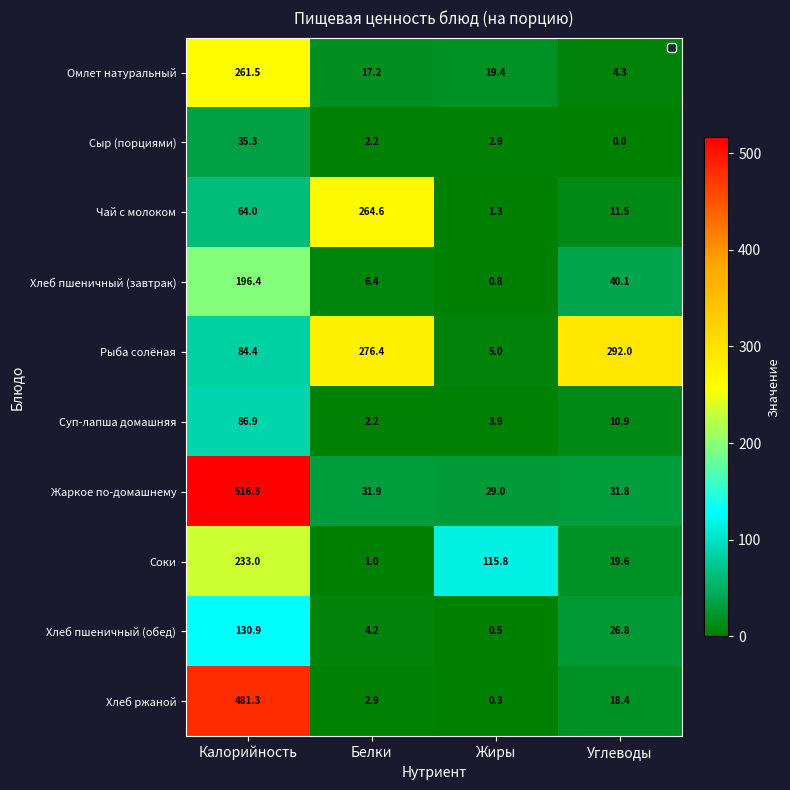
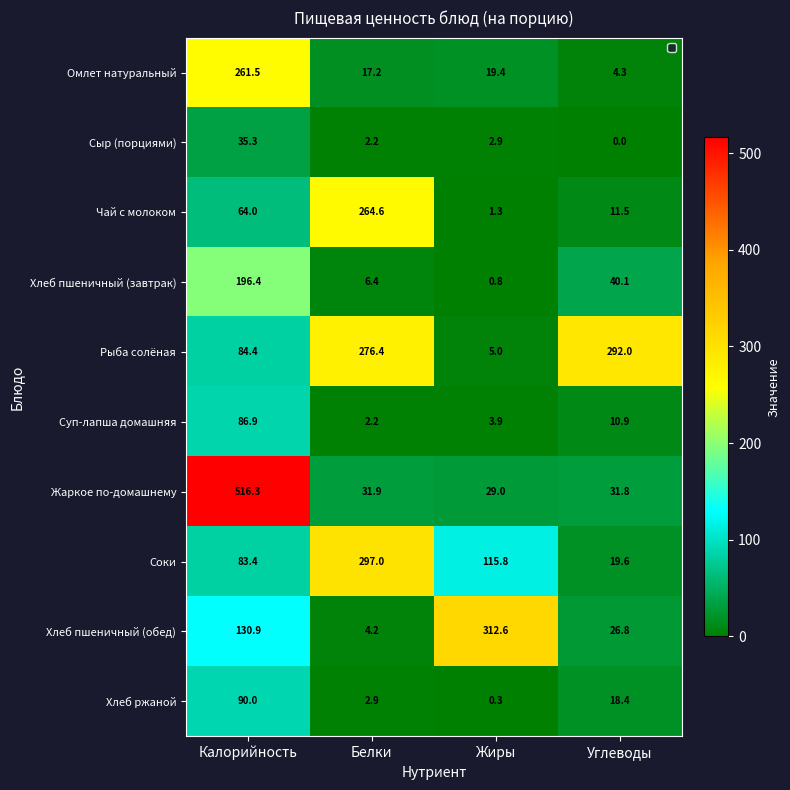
  {
    "Омлет натуральный": {
      "Калорийность": 261.5,
      "Белки": 17.2,
      "Жиры": 19.4,
      "Углеводы": 4.3
    },
    "Сыр (порциями)": {
      "Калорийность": 35.3,
      "Белки": 2.2,
      "Жиры": 2.9,
      "Углеводы": 0.0
    },
    "Чай с молоком": {
      "Калорийность": 64.0,
      "Белки": 264.6,
      "Жиры": 1.3,
      "Углеводы": 11.5
    },
    "Хлеб пшеничный (завтрак)": {
      "Калорийность": 196.4,
      "Белки": 6.4,
      "Жиры": 0.8,
      "Углеводы": 40.1
    },
    "Рыба солёная": {
      "Калорийность": 84.4,
      "Белки": 276.4,
      "Жиры": 5.0,
      "Углеводы": 292.0
    },
    "Суп-лапша домашняя": {
      "Калорийность": 86.9,
      "Белки": 2.2,
      "Жиры": 3.9,
      "Углеводы": 10.9
    },
    "Жаркое по-домашнему": {
      "Калорийность": 516.3,
      "Белки": 31.9,
      "Жиры": 29.0,
      "Углеводы": 31.8
    },
    "Соки": {
-     "Калорийность": 233.0,
-     "Белки": 1.0,
+     "Калорийность": 83.4,
+     "Белки": 297.0,
      "Жиры": 115.8,
      "Углеводы": 19.6
    },
    "Хлеб пшеничный (обед)": {
      "Калорийность": 130.9,
      "Белки": 4.2,
-     "Жиры": 0.5,
+     "Жиры": 312.6,
      "Углеводы": 26.8
    },
    "Хлеб ржаной": {
-     "Калорийность": 481.3,
+     "Калорийность": 90.0,
      "Белки": 2.9,
      "Жиры": 0.3,
      "Углеводы": 18.4
    }
  }
